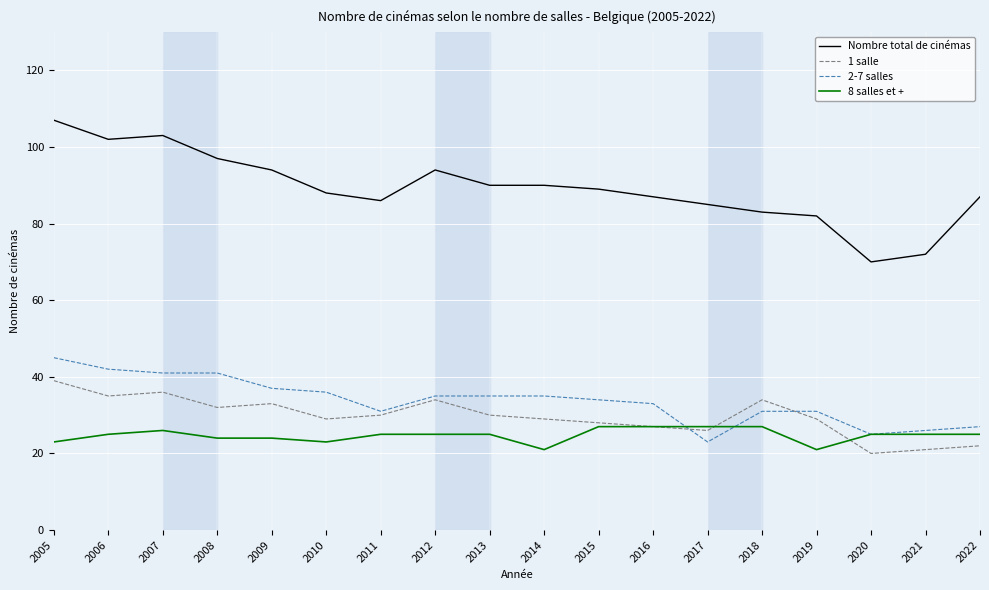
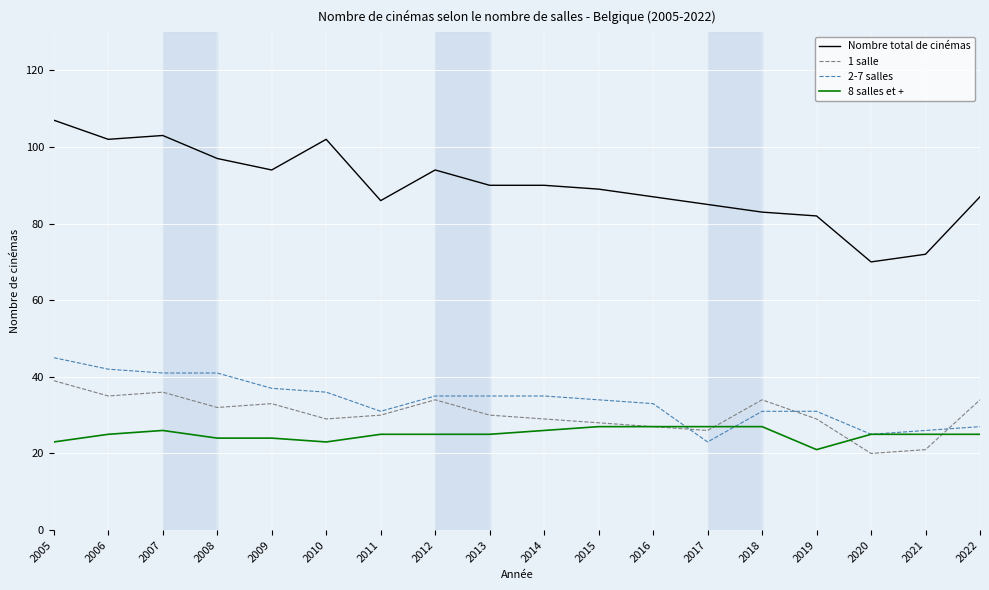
  {
    "Nombre total de cinémas": {
      "2005": 107,
      "2006": 102,
      "2007": 103,
      "2008": 97,
      "2009": 94,
-     "2010": 88,
+     "2010": 102,
      "2011": 86,
      "2012": 94,
      "2013": 90,
      "2014": 90,
      "2015": 89,
      "2016": 87,
      "2017": 85,
      "2018": 83,
      "2019": 82,
      "2020": 70,
      "2021": 72,
      "2022": 87
    },
    "1 salle": {
      "2005": 39,
      "2006": 35,
      "2007": 36,
      "2008": 32,
      "2009": 33,
      "2010": 29,
      "2011": 30,
      "2012": 34,
      "2013": 30,
      "2014": 29,
      "2015": 28,
      "2017": 26,
      "2018": 34,
      "2019": 29,
      "2020": 20,
      "2021": 21,
-     "2022": 22
+     "2022": 34
    },
    "2-7 salles": {
      "2005": 45,
      "2006": 42,
      "2007": 41,
      "2008": 41,
      "2009": 37,
      "2010": 36,
      "2011": 31,
      "2012": 35,
      "2013": 35,
      "2014": 35,
      "2015": 34,
      "2016": 33,
      "2017": 23,
      "2018": 31,
      "2019": 31,
      "2021": 26,
      "2022": 27
    },
    "8 salles et +": {
      "2005": 23,
      "2006": 25,
      "2007": 26,
      "2008": 24,
      "2009": 24,
      "2010": 23,
      "2011": 25,
      "2012": 25,
      "2013": 25,
-     "2014": 21,
+     "2014": 26,
      "2015": 27,
      "2017": 27,
      "2018": 27,
      "2019": 21,
      "2021": 25,
      "2022": 25
    }
  }
